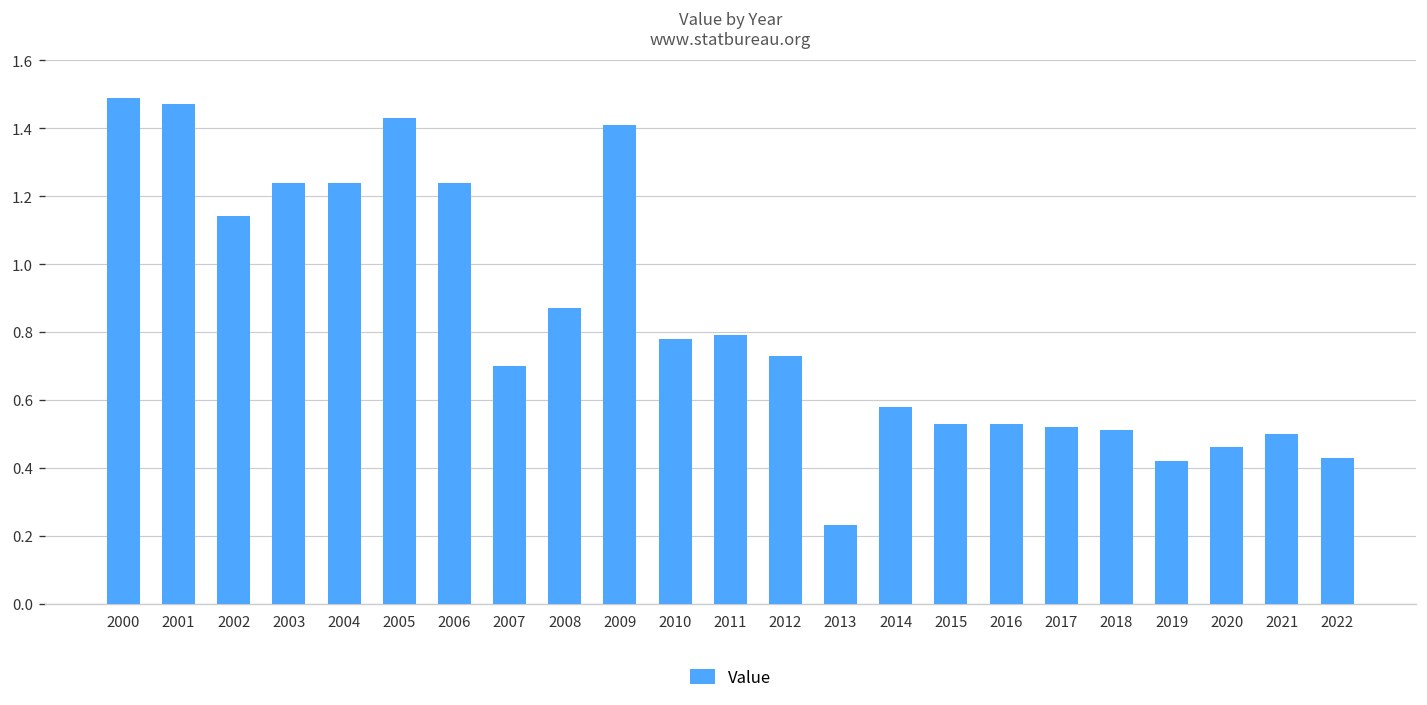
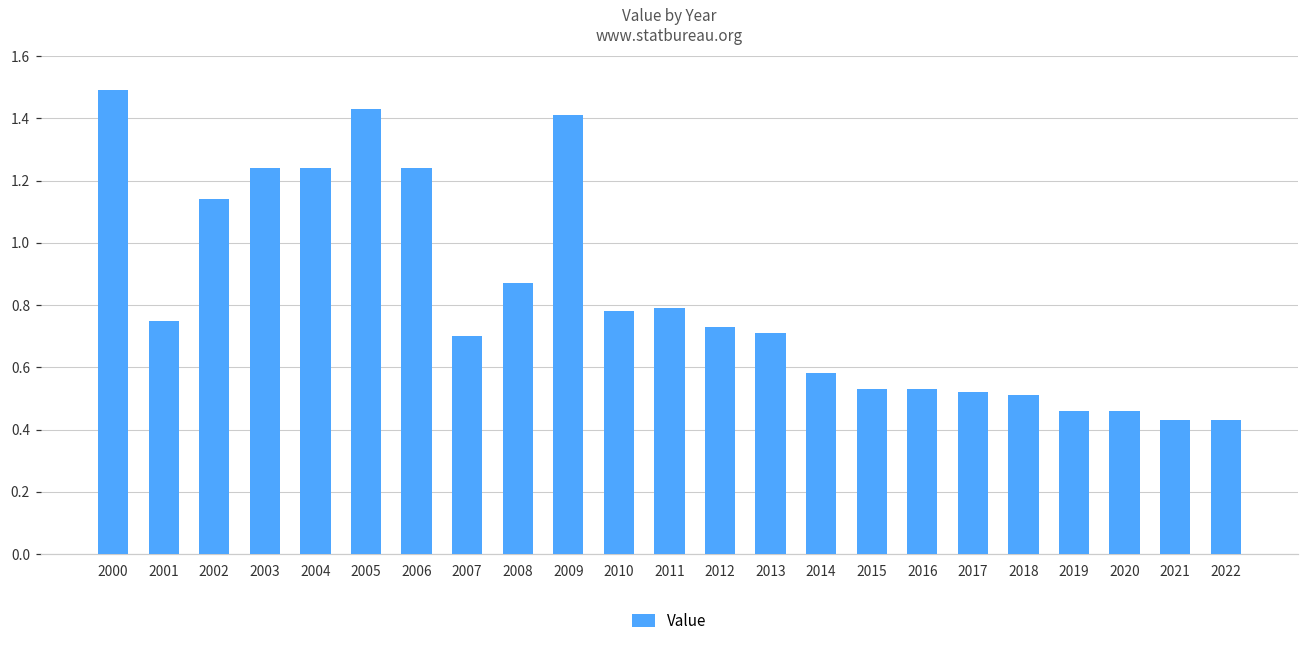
  {
    "2000": 1.49,
-   "2001": 1.47,
+   "2001": 0.75,
    "2002": 1.14,
    "2003": 1.24,
    "2004": 1.24,
    "2005": 1.43,
    "2006": 1.24,
    "2007": 0.70,
    "2008": 0.87,
    "2009": 1.41,
    "2010": 0.78,
    "2011": 0.79,
    "2012": 0.73,
-   "2013": 0.23,
+   "2013": 0.71,
    "2014": 0.58,
    "2015": 0.53,
    "2016": 0.53,
    "2017": 0.52,
    "2018": 0.51,
-   "2019": 0.42,
+   "2019": 0.46,
    "2020": 0.46,
-   "2021": 0.50,
+   "2021": 0.43,
    "2022": 0.43
  }
